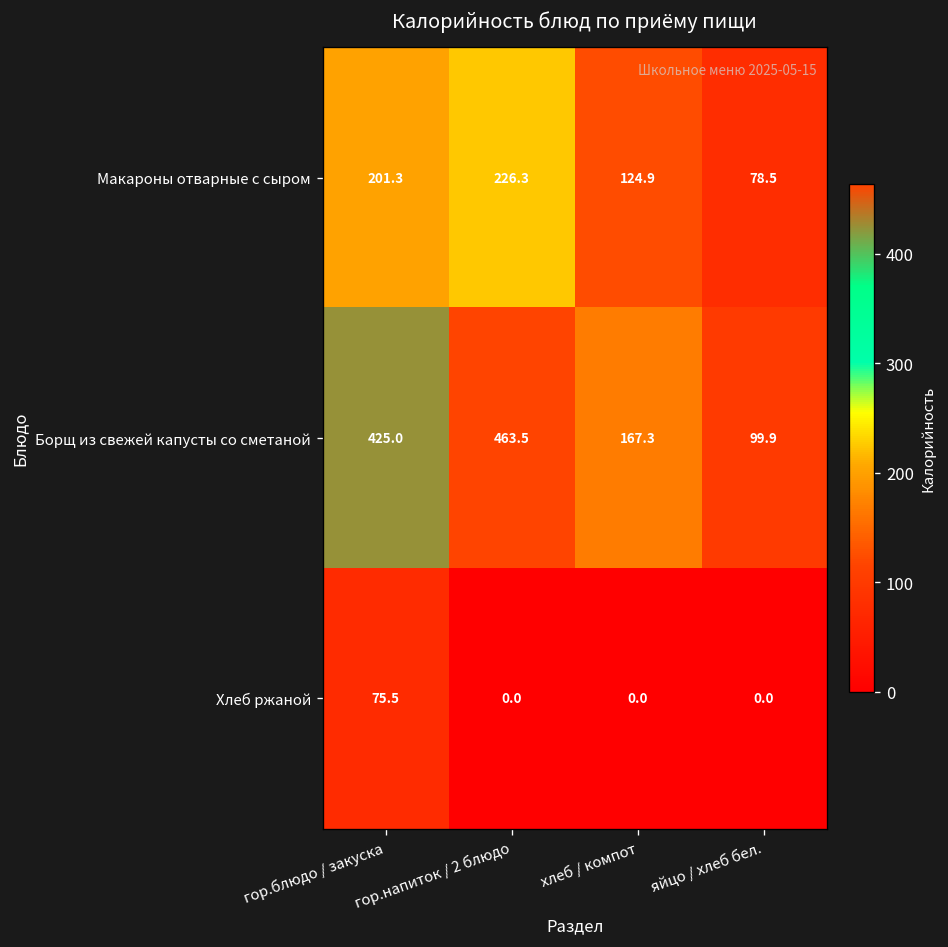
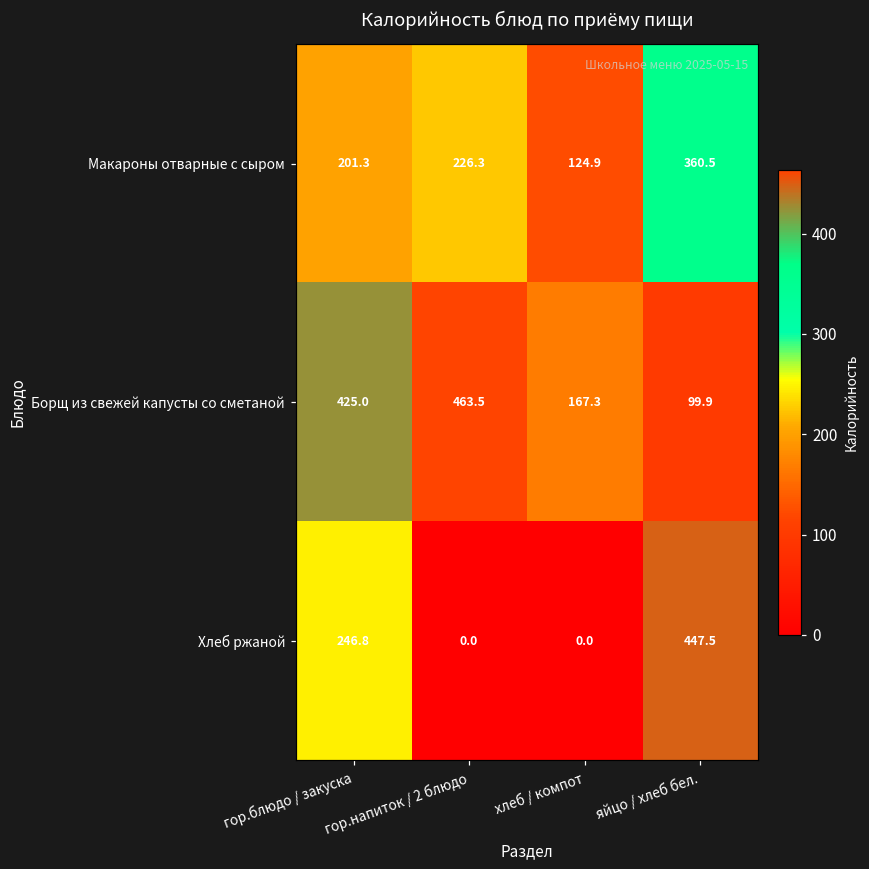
  {
    "Макароны отварные с сыром": {
      "гор.блюдо / закуска": 201.3,
      "гор.напиток / 2 блюдо": 226.3,
      "хлеб / компот": 124.9,
-     "яйцо / хлеб бел.": 78.5
+     "яйцо / хлеб бел.": 360.5
    },
    "Борщ из свежей капусты со сметаной": {
      "гор.блюдо / закуска": 425.0,
      "гор.напиток / 2 блюдо": 463.5,
      "хлеб / компот": 167.3,
      "яйцо / хлеб бел.": 99.9
    },
    "Хлеб ржаной": {
-     "гор.блюдо / закуска": 75.5,
+     "гор.блюдо / закуска": 246.8,
      "гор.напиток / 2 блюдо": 0.0,
      "хлеб / компот": 0.0,
-     "яйцо / хлеб бел.": 0.0
+     "яйцо / хлеб бел.": 447.5
    }
  }
